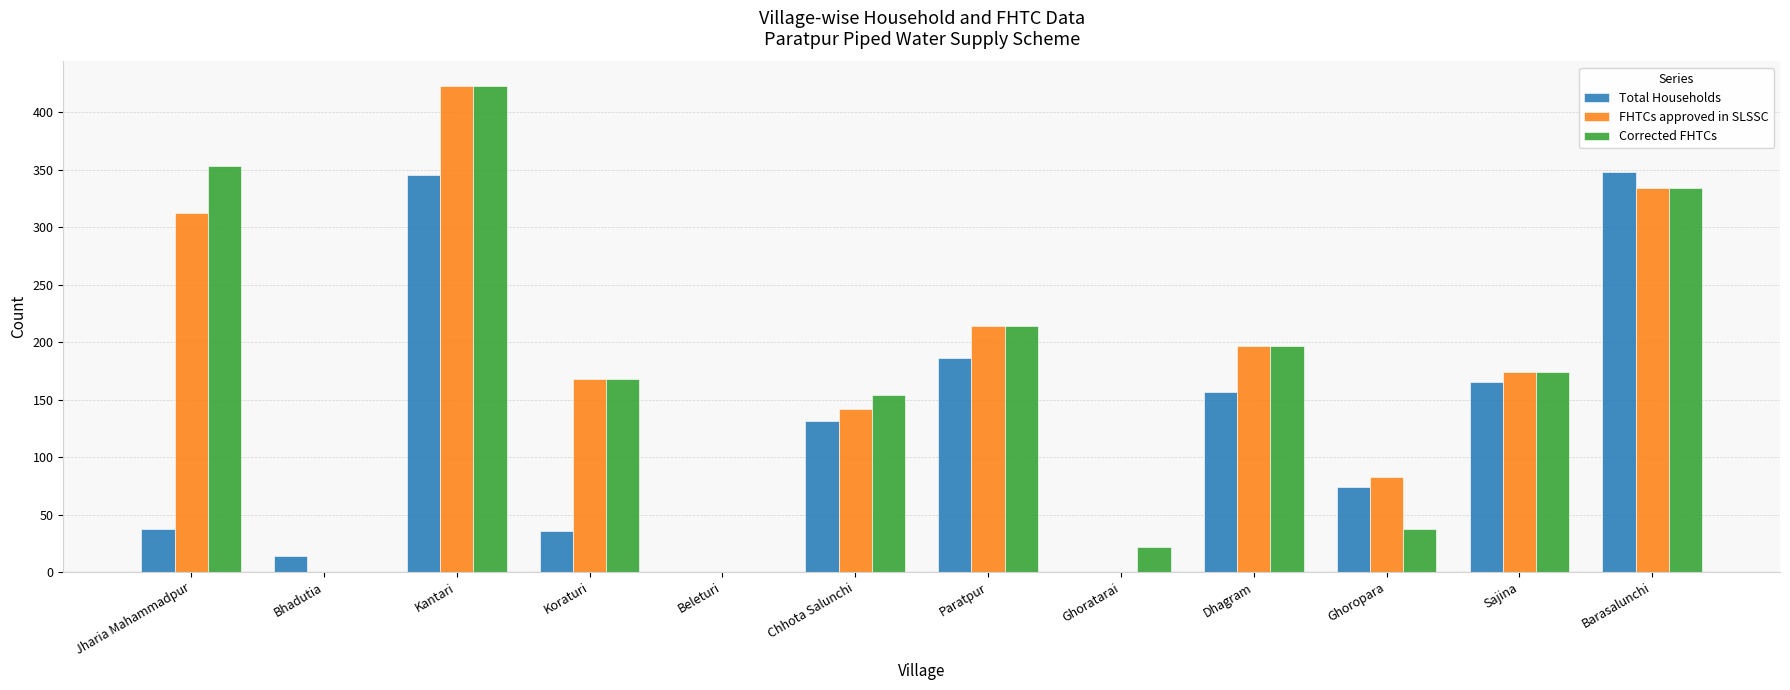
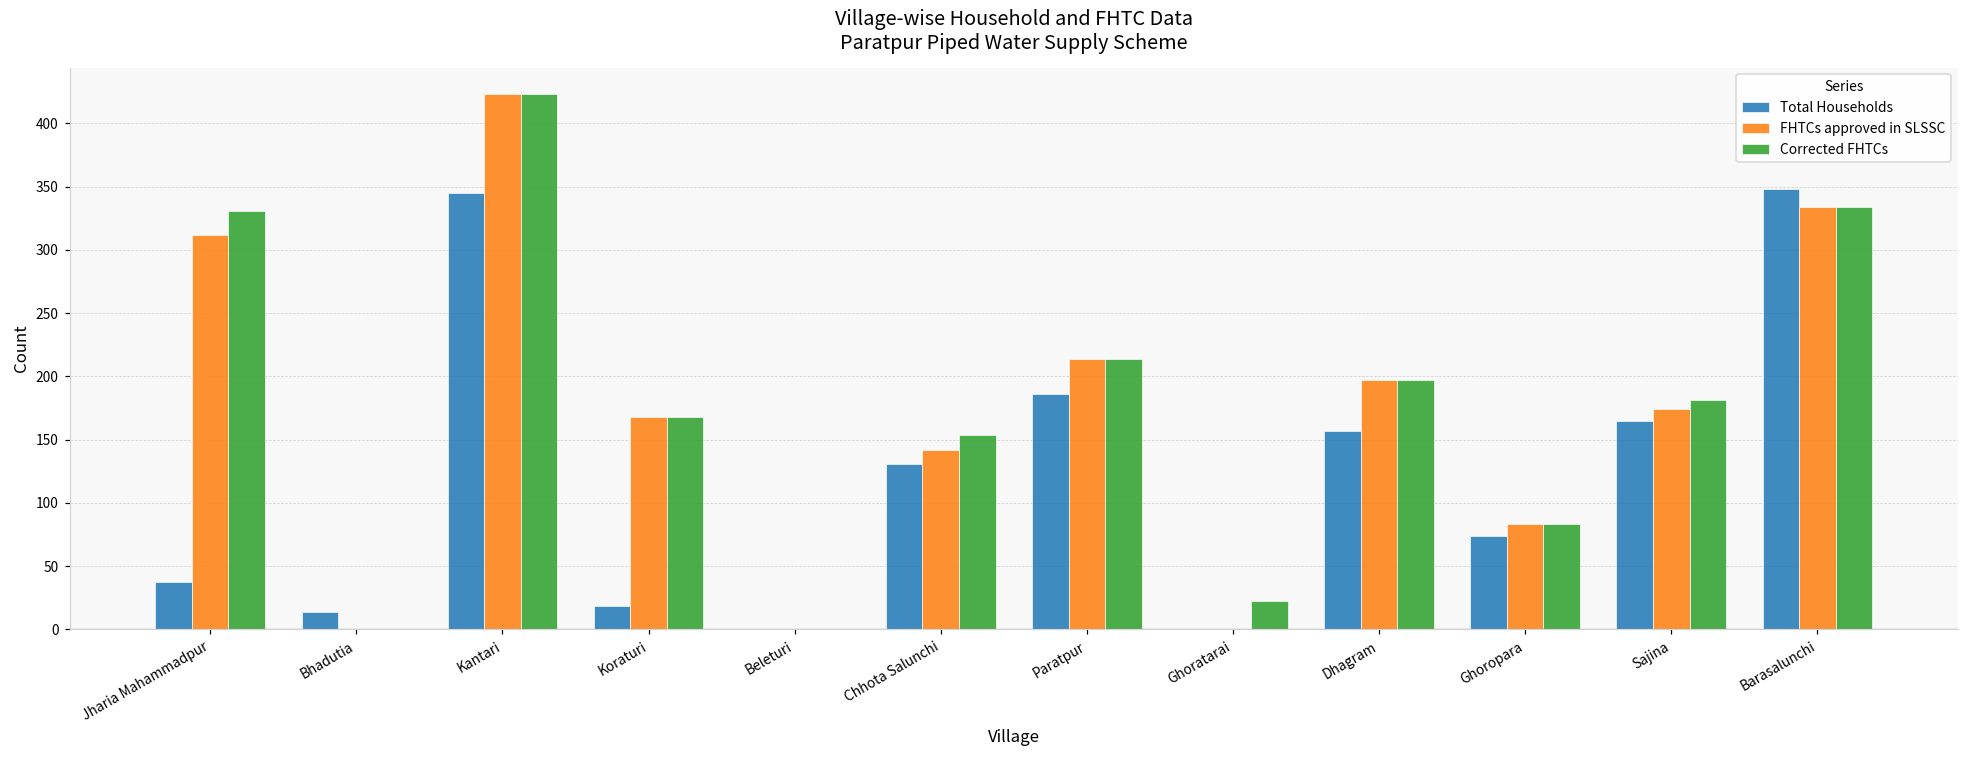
  {
    "Total Households": {
      "Jharia Mahammadpur": 37,
      "Bhadutia": 14,
      "Kantari": 345,
-     "Koraturi": 36,
+     "Koraturi": 18,
      "Beleturi": 0,
      "Chhota Salunchi": 131,
      "Paratpur": 186,
      "Ghoratarai": 0,
      "Dhagram": 157,
      "Ghoropara": 74,
      "Sajina": 165,
      "Barasalunchi": 348
    },
    "FHTCs approved in SLSSC": {
      "Jharia Mahammadpur": 312,
      "Bhadutia": 0,
      "Kantari": 423,
      "Koraturi": 168,
      "Beleturi": 0,
      "Chhota Salunchi": 142,
      "Paratpur": 214,
      "Ghoratarai": 0,
      "Dhagram": 197,
      "Ghoropara": 83,
      "Sajina": 174,
      "Barasalunchi": 334
    },
    "Corrected FHTCs": {
-     "Jharia Mahammadpur": 353,
+     "Jharia Mahammadpur": 331,
      "Bhadutia": 0,
      "Kantari": 423,
      "Koraturi": 168,
      "Beleturi": 0,
      "Chhota Salunchi": 154,
      "Paratpur": 214,
      "Ghoratarai": 22,
      "Dhagram": 197,
-     "Ghoropara": 37,
-     "Sajina": 174,
+     "Ghoropara": 83,
+     "Sajina": 181,
      "Barasalunchi": 334
    }
  }
